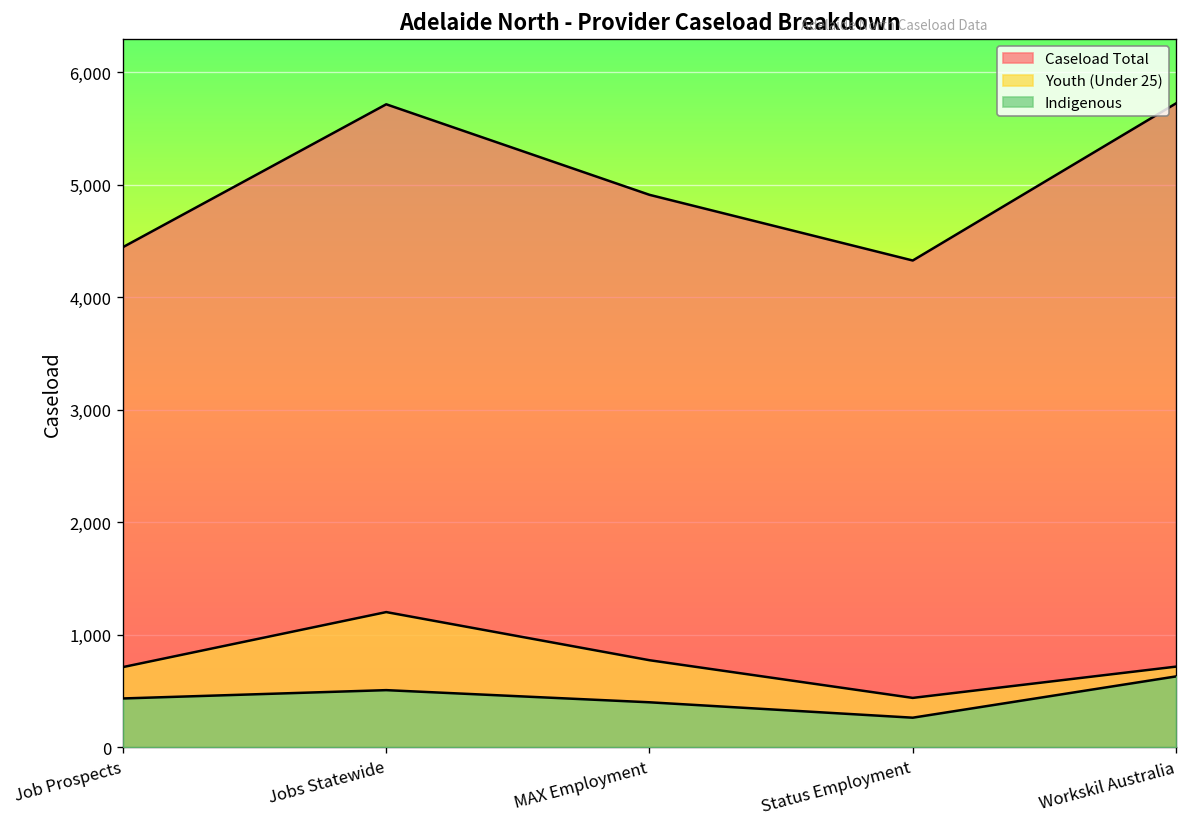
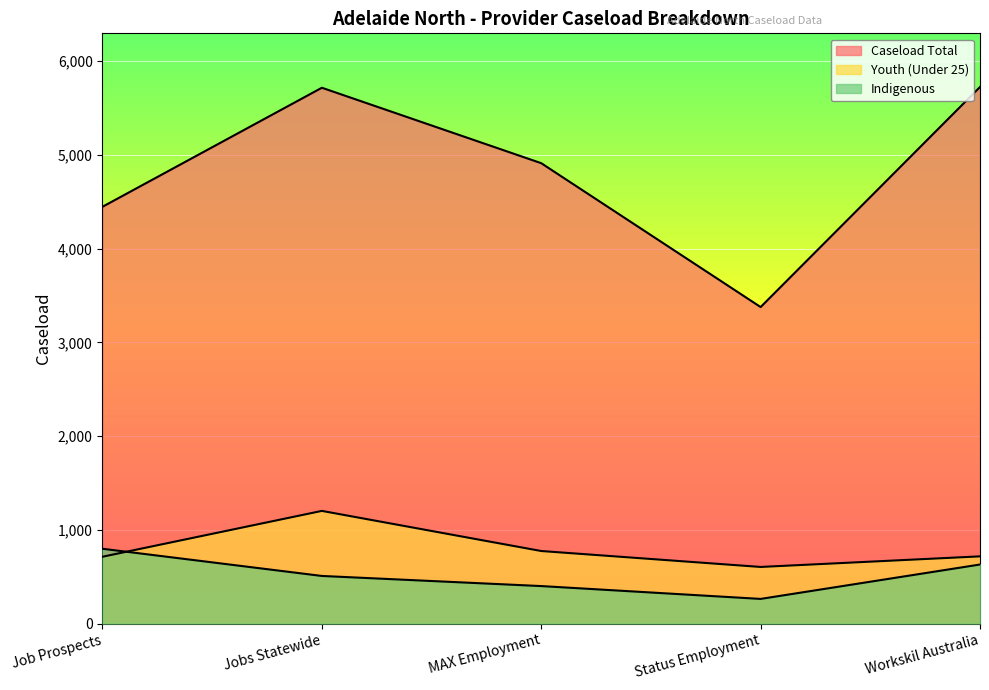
  {
    "Caseload Total": {
      "Job Prospects": "4,400",
      "Jobs Statewide": "5,700",
      "MAX Employment": "4,900",
-     "Status Employment": "4,300",
+     "Status Employment": "3,400",
      "Workskil Australia": "5,700"
    },
    "Youth (Under 25)": {
      "Job Prospects": "700",
      "Jobs Statewide": "1,200",
      "MAX Employment": "800",
-     "Status Employment": "400",
+     "Status Employment": "600",
      "Workskil Australia": "700"
    },
    "Indigenous": {
-     "Job Prospects": "400",
+     "Job Prospects": "800",
      "Jobs Statewide": "500",
      "MAX Employment": "400",
      "Status Employment": "300",
      "Workskil Australia": "600"
    }
  }
